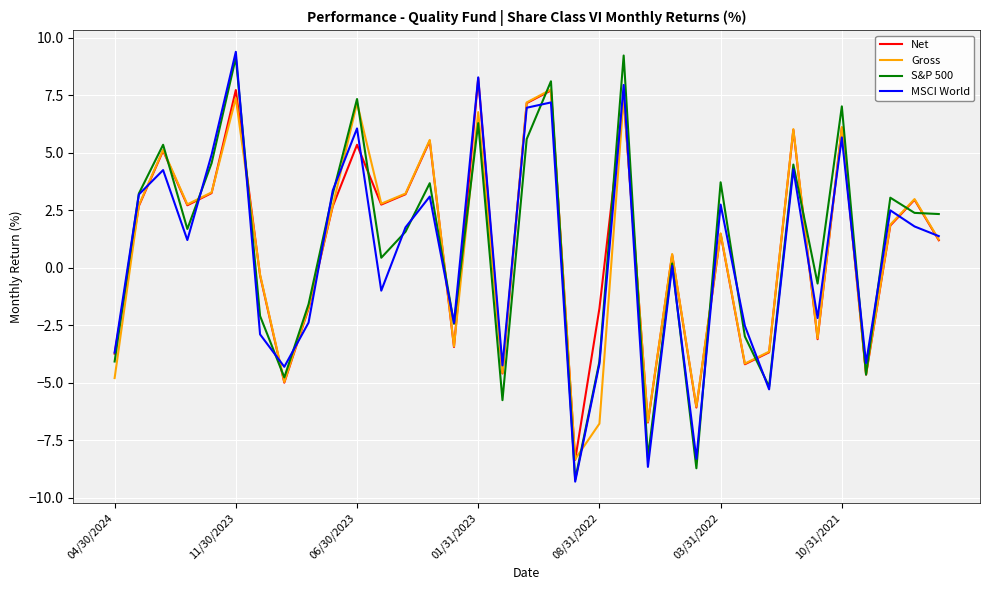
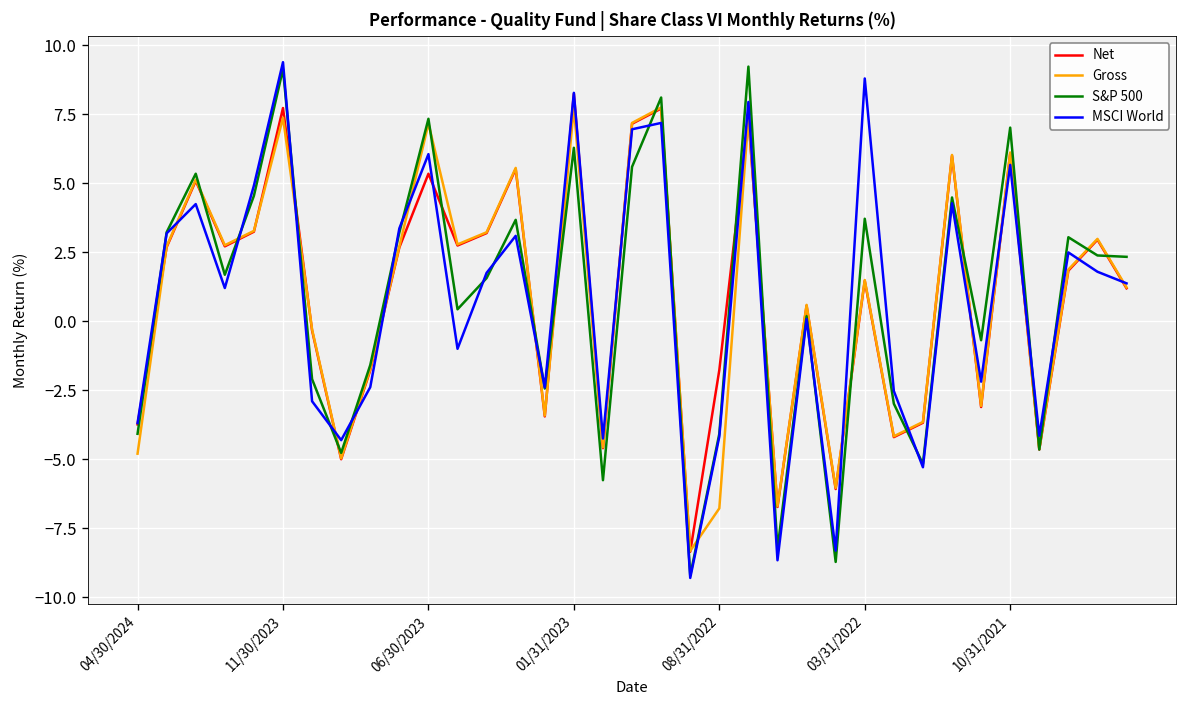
  {
    "Net": {
      "11/30/2023": 7.7,
      "06/30/2023": 5.3,
      "08/31/2022": -1.8
    },
    "Gross": {
      "04/30/2024": -4.8,
      "11/30/2023": 7.4,
      "06/30/2023": 7.2,
-     "01/31/2023": 6.8,
+     "01/31/2023": 7.7,
      "08/31/2022": -6.8
    },
    "S&P 500": {
      "04/30/2024": -4.1,
      "11/30/2023": 9.1,
      "06/30/2023": 7.3,
      "01/31/2023": 6.3,
      "03/31/2022": 3.7,
      "10/31/2021": 7.0
    },
    "MSCI World": {
      "11/30/2023": 9.4,
      "06/30/2023": 6.1,
-     "03/31/2022": 2.7,
+     "03/31/2022": 8.8,
      "10/31/2021": 5.7
    }
  }
